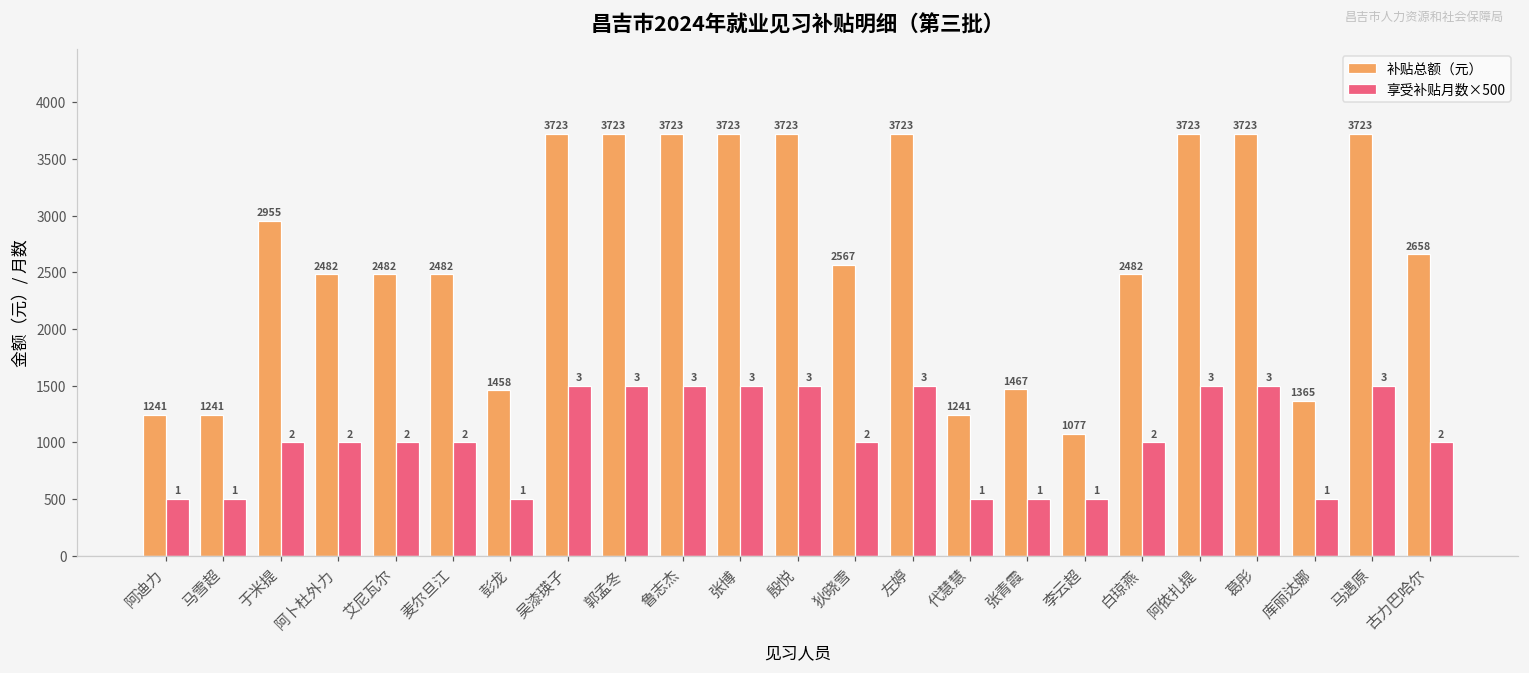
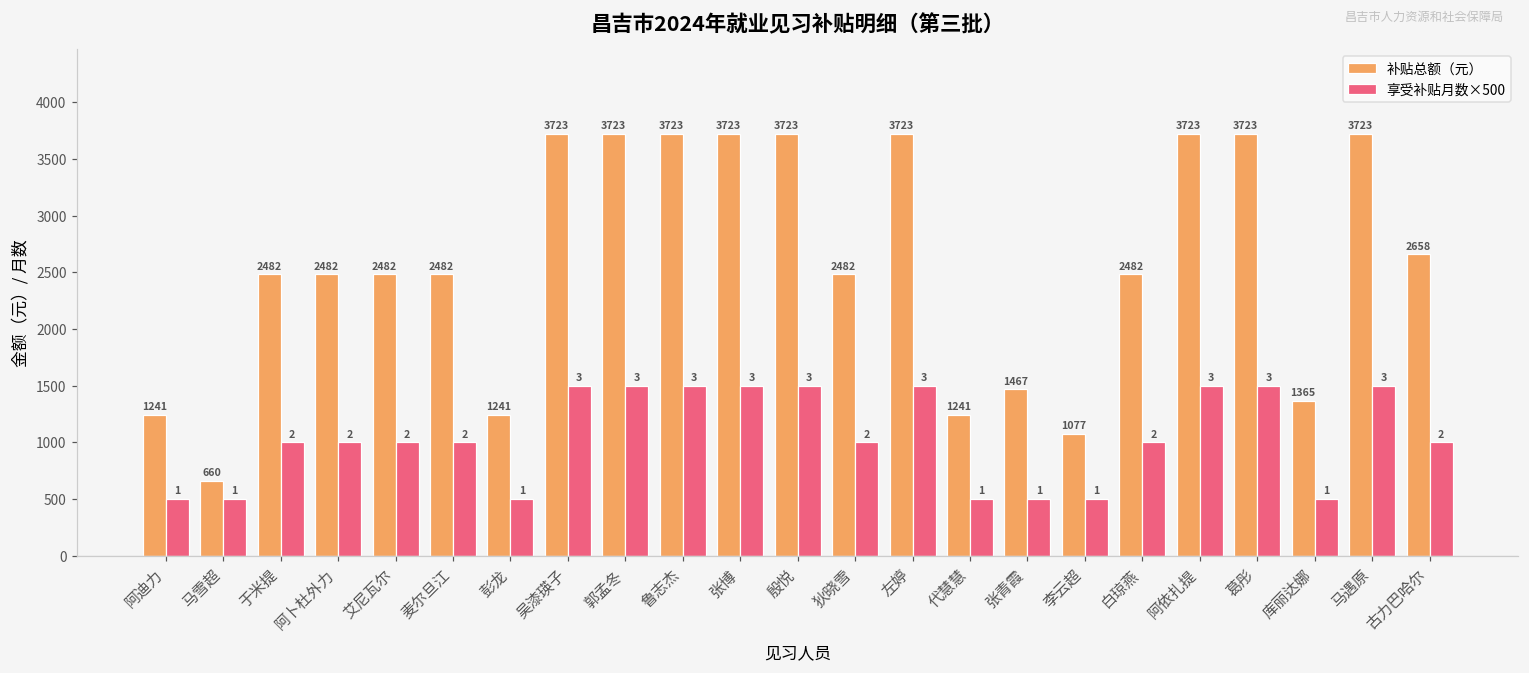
  {
    "补贴总额（元）": {
      "阿迪力": 1241,
-     "马雪超": 1241,
-     "于米提": 2955,
+     "马雪超": 660,
+     "于米提": 2482,
      "阿卜杜外力": 2482,
      "艾尼瓦尔": 2482,
      "麦尔旦江": 2482,
-     "彭龙": 1458,
+     "彭龙": 1241,
      "吴漆瑛子": 3723,
      "郭孟冬": 3723,
      "鲁志杰": 3723,
      "张博": 3723,
      "殷悦": 3723,
-     "狄晓雪": 2567,
+     "狄晓雪": 2482,
      "左婷": 3723,
      "代慧慧": 1241,
      "张青霞": 1467,
      "李云超": 1077,
      "白琼燕": 2482,
      "阿依扎提": 3723,
      "葛彤": 3723,
      "库丽达娜": 1365,
      "马遇原": 3723,
      "古力巴哈尔": 2658
    }
  }
